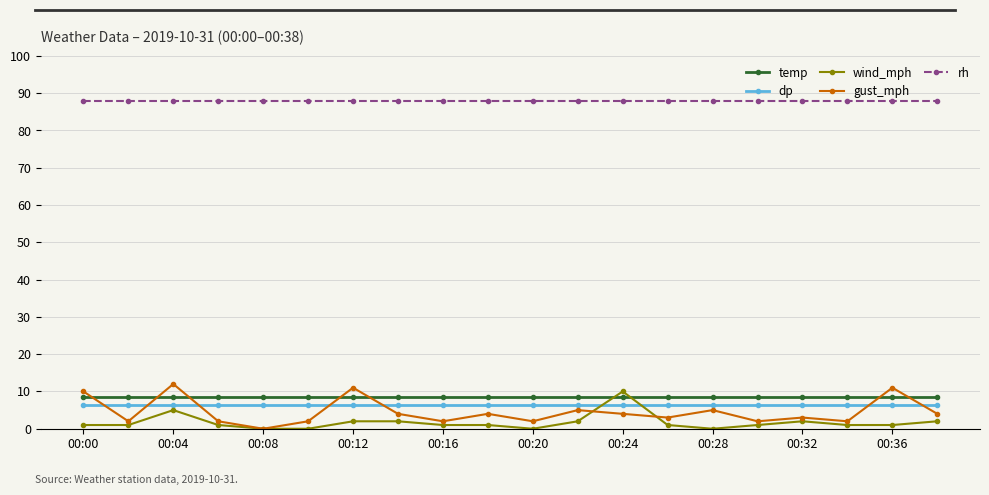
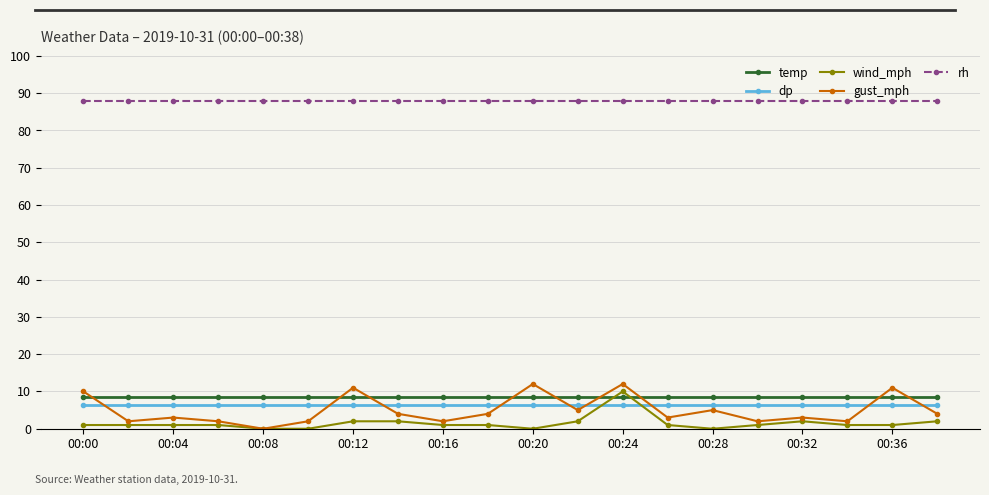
  {
    "temp": {
      "00:00": 8,
      "00:04": 8,
      "00:08": 8,
      "00:12": 8,
      "00:16": 8,
      "00:20": 8,
      "00:24": 8,
      "00:28": 8,
      "00:32": 8,
      "00:36": 8
    },
    "dp": {
      "00:00": 7,
      "00:04": 7,
      "00:08": 7,
      "00:12": 7,
      "00:16": 7,
      "00:20": 7,
      "00:24": 7,
      "00:28": 7,
      "00:32": 7,
      "00:36": 7
    },
    "wind_mph": {
      "00:00": 1,
-     "00:04": 5,
+     "00:04": 1,
      "00:12": 2,
      "00:16": 1,
      "00:20": 0,
      "00:24": 10,
      "00:28": 0,
      "00:32": 2,
      "00:36": 1
    },
    "gust_mph": {
      "00:00": 10,
-     "00:04": 12,
+     "00:04": 3,
      "00:12": 11,
      "00:16": 2,
-     "00:20": 2,
-     "00:24": 4,
+     "00:20": 12,
+     "00:24": 12,
      "00:28": 5,
      "00:32": 3,
      "00:36": 11
    },
    "rh": {
      "00:00": 88,
      "00:04": 88,
      "00:08": 88,
      "00:12": 88,
      "00:16": 88,
      "00:20": 88,
      "00:24": 88,
      "00:28": 88,
      "00:32": 88,
      "00:36": 88
    }
  }
